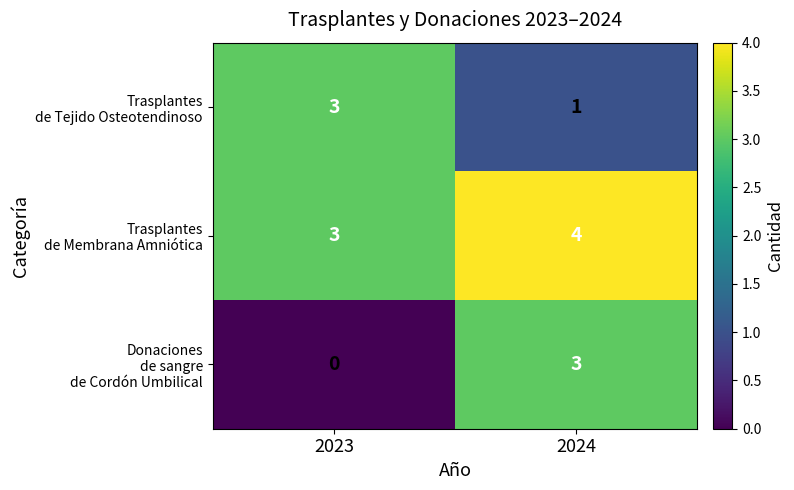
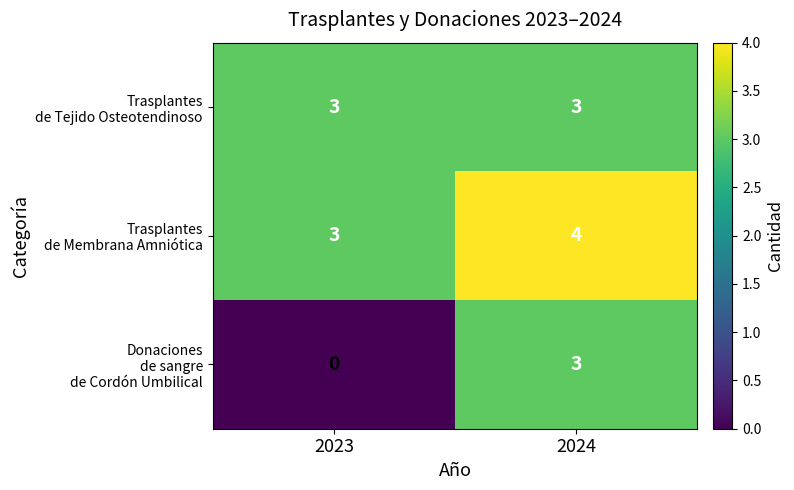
  {
    "Trasplantes de Tejido Osteotendinoso": {
      "2023": 3,
-     "2024": 1
+     "2024": 3
    },
    "Trasplantes de Membrana Amniótica": {
      "2023": 3,
      "2024": 4
    },
    "Donaciones de sangre de Cordón Umbilical": {
      "2023": 0,
      "2024": 3
    }
  }
